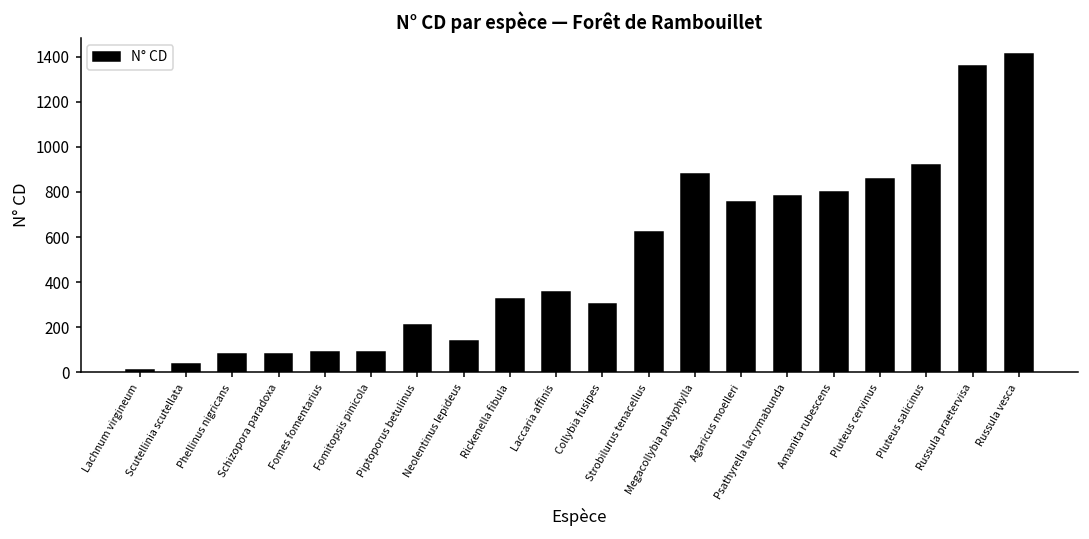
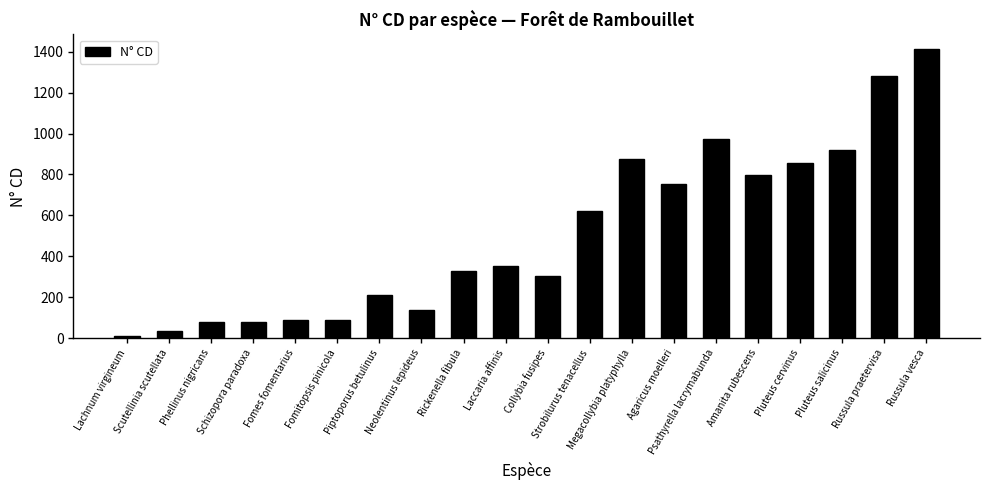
  {
    "Scutellinia scutellata": 40,
    "Phellinus nigricans": 80,
    "Schizopora paradoxa": 80,
    "Fomes fomentarius": 90,
    "Fomitopsis pinicola": 90,
    "Piptoporus betulinus": 210,
    "Neolentinus lepideus": 140,
    "Rickenella fibula": 330,
    "Laccaria affinis": 360,
    "Collybia fusipes": 300,
    "Strobilurus tenacellus": 620,
    "Megacollybia platyphylla": 880,
    "Agaricus moelleri": 760,
-   "Psathyrella lacrymabunda": 780,
+   "Psathyrella lacrymabunda": 970,
    "Amanita rubescens": 800,
    "Pluteus cervinus": 860,
    "Pluteus salicinus": 920,
-   "Russula praetervisa": 1360,
+   "Russula praetervisa": 1280,
    "Russula vesca": 1410
  }
